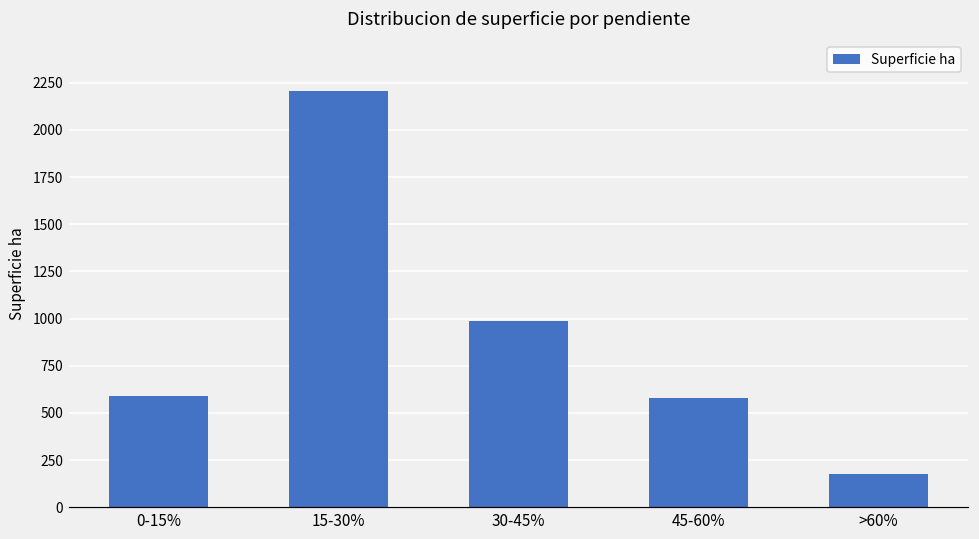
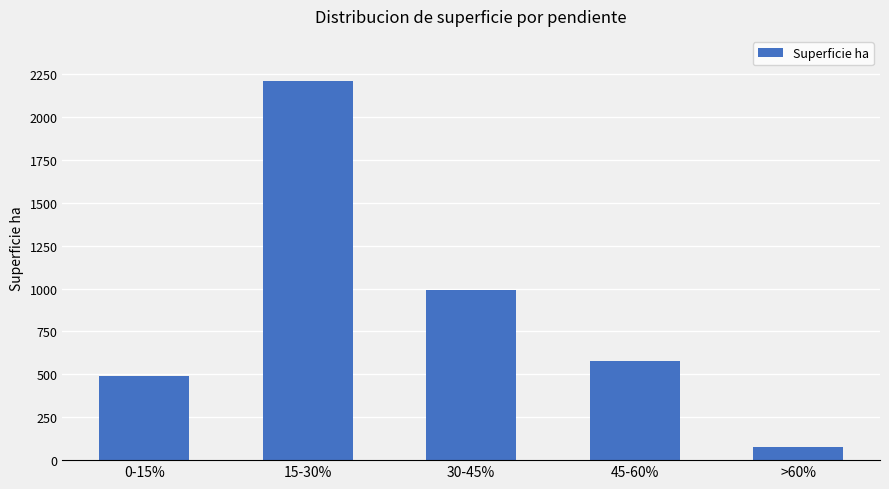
  {
-   "0-15%": 590,
+   "0-15%": 490,
    "15-30%": 2210,
    "30-45%": 990,
    "45-60%": 580,
-   ">60%": 170
+   ">60%": 80
  }
